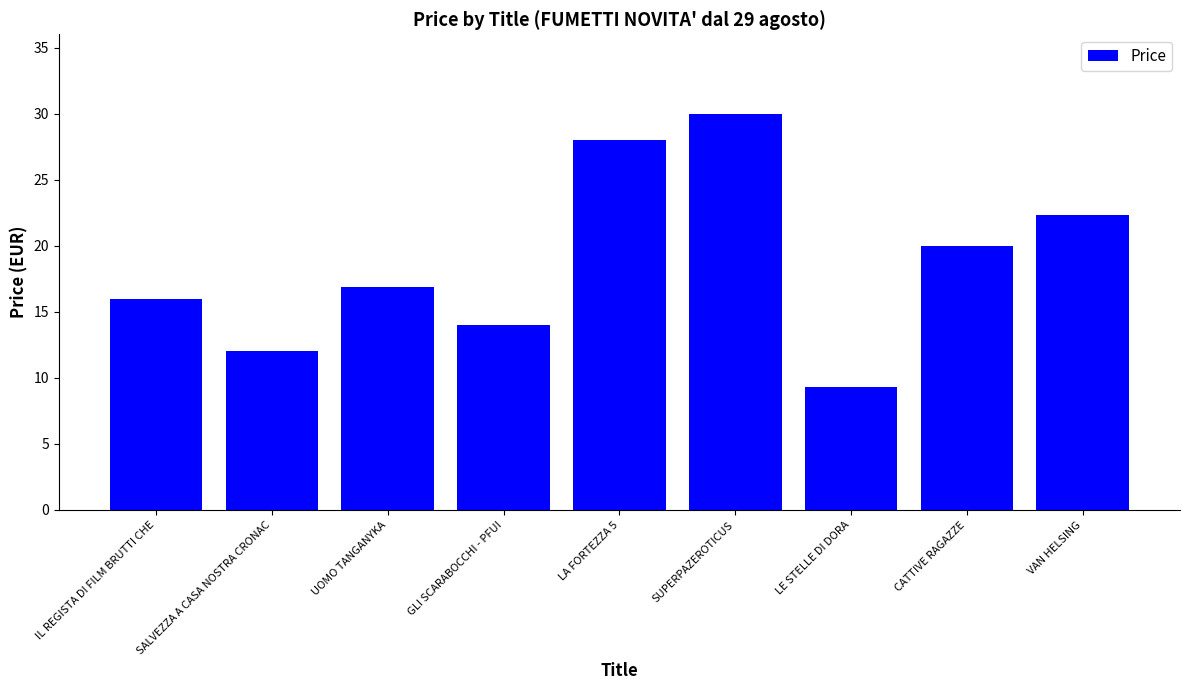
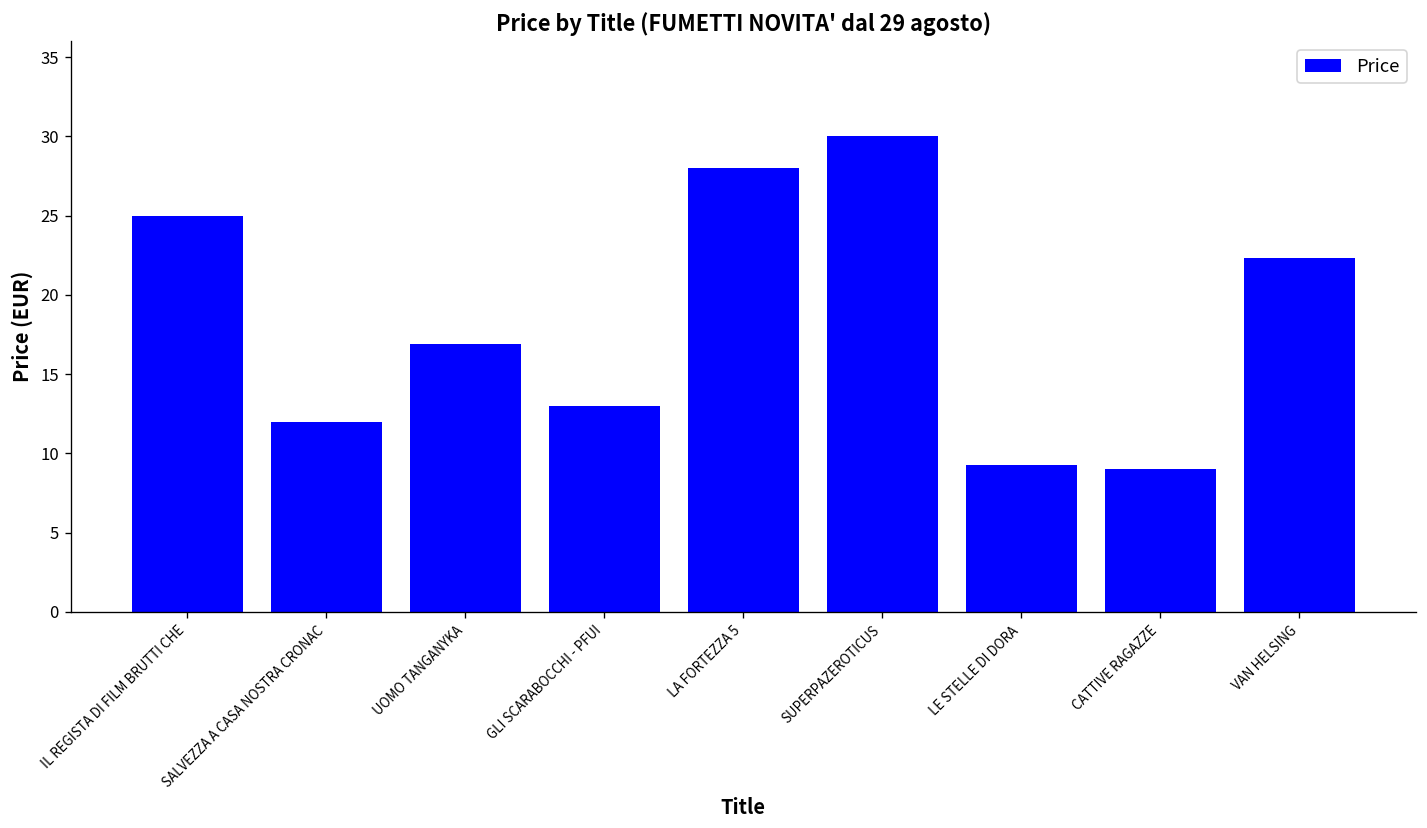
  {
-   "IL REGISTA DI FILM BRUTTI CHE": 16,
+   "IL REGISTA DI FILM BRUTTI CHE": 25,
    "SALVEZZA A CASA NOSTRA CRONAC": 12,
    "UOMO TANGANYKA": 17,
-   "GLI SCARABOCCHI - PFUI": 14,
+   "GLI SCARABOCCHI - PFUI": 13,
    "LA FORTEZZA 5": 28,
    "SUPERPAZEROTICUS": 30,
    "LE STELLE DI DORA": 9.3,
-   "CATTIVE RAGAZZE": 20,
+   "CATTIVE RAGAZZE": 9,
    "VAN HELSING": 22.3
  }
